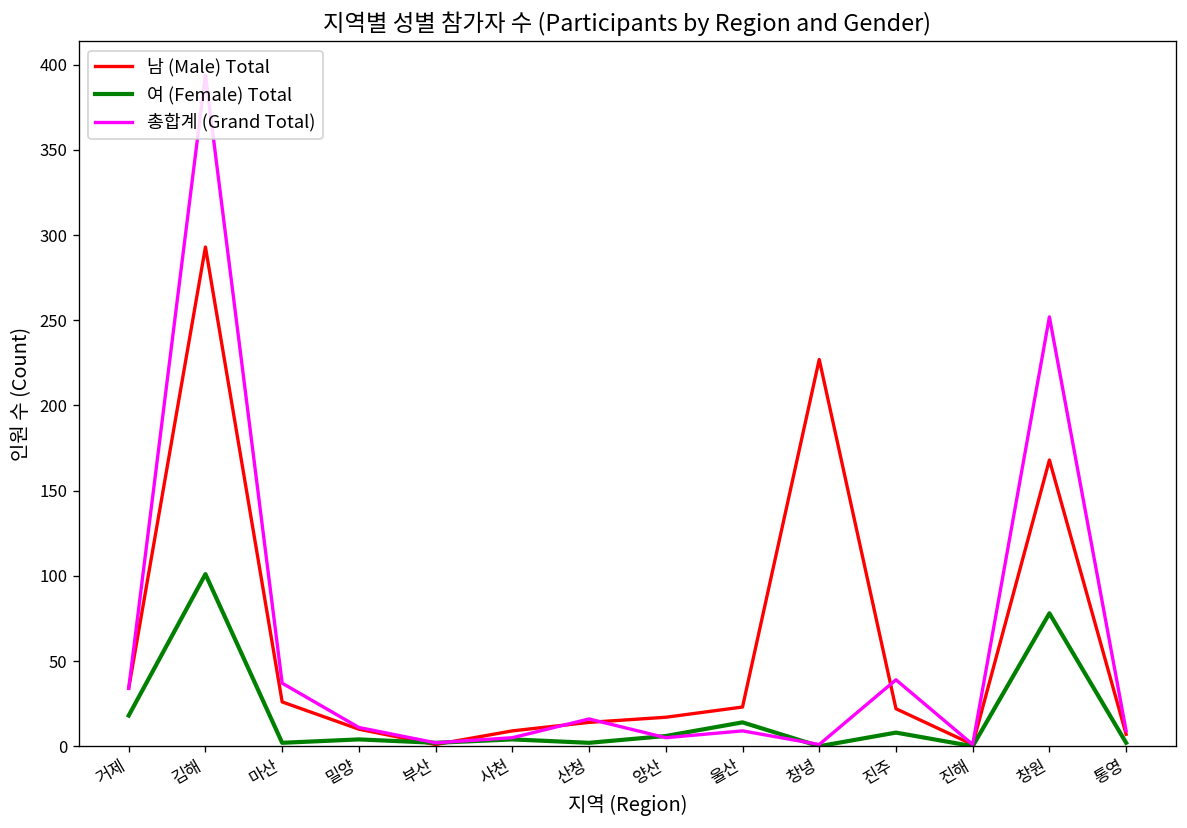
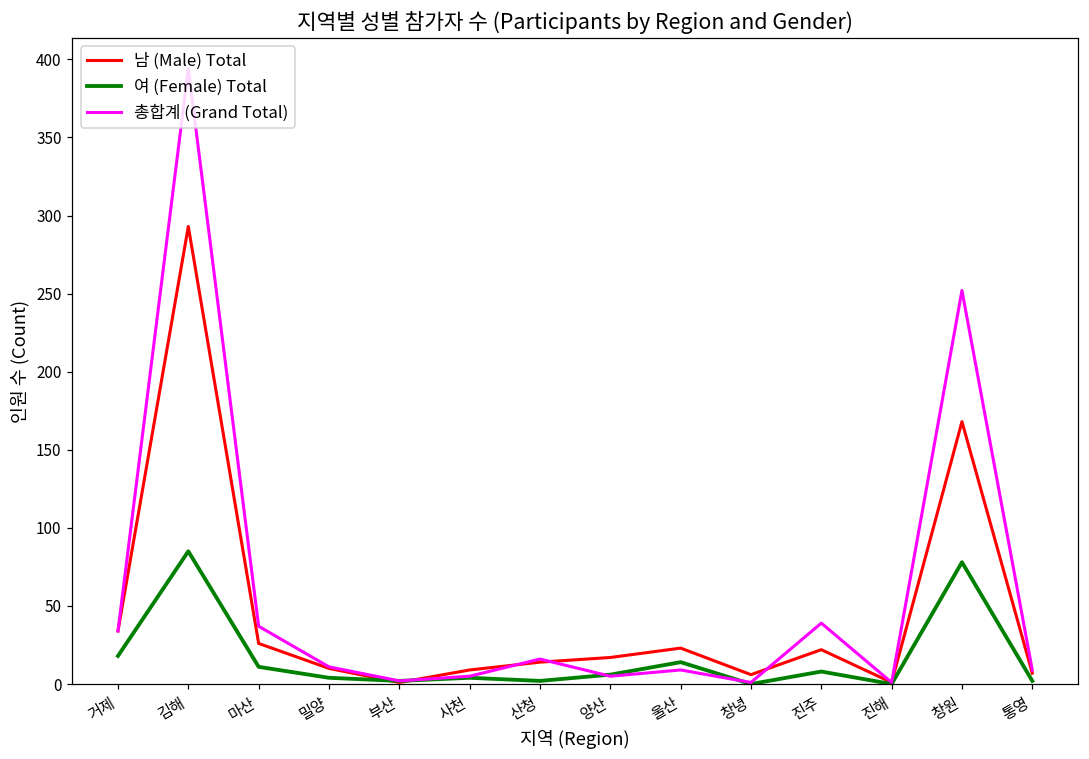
  {
    "남 (Male) Total": {
      "김해": 293,
      "마산": 26,
      "사천": 9,
      "산청": 14,
      "양산": 17,
      "울산": 23,
-     "창녕": 227,
+     "창녕": 6,
      "진주": 22,
      "창원": 168,
      "통영": 7
    },
    "여 (Female) Total": {
      "거제": 18,
-     "김해": 101,
-     "마산": 2,
+     "김해": 85,
+     "마산": 11,
      "밀양": 4,
      "산청": 2,
      "울산": 14,
      "진주": 8,
      "창원": 78,
      "통영": 2
    },
    "총합계 (Grand Total)": {
      "마산": 37,
      "산청": 16,
      "울산": 9,
      "진주": 39,
      "창원": 252,
      "통영": 9
    }
  }
